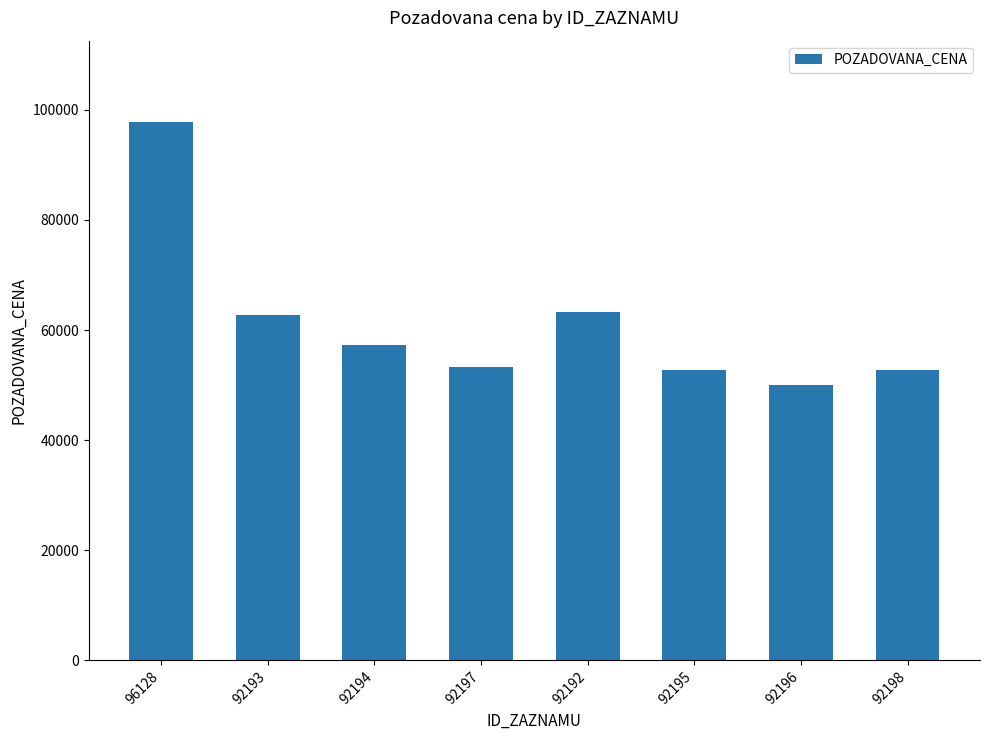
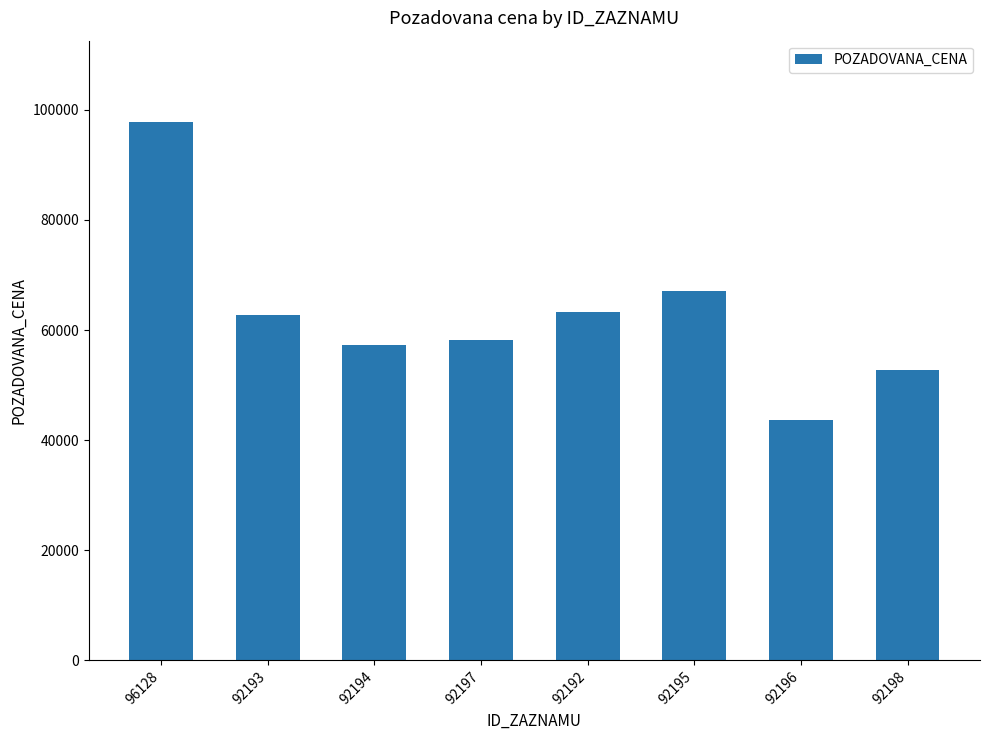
  {
    "96128": 98000,
    "92193": 63000,
    "92194": 57000,
-   "92197": 53000,
+   "92197": 58000,
    "92192": 63000,
-   "92195": 53000,
-   "92196": 50000,
+   "92195": 67000,
+   "92196": 44000,
    "92198": 53000
  }
